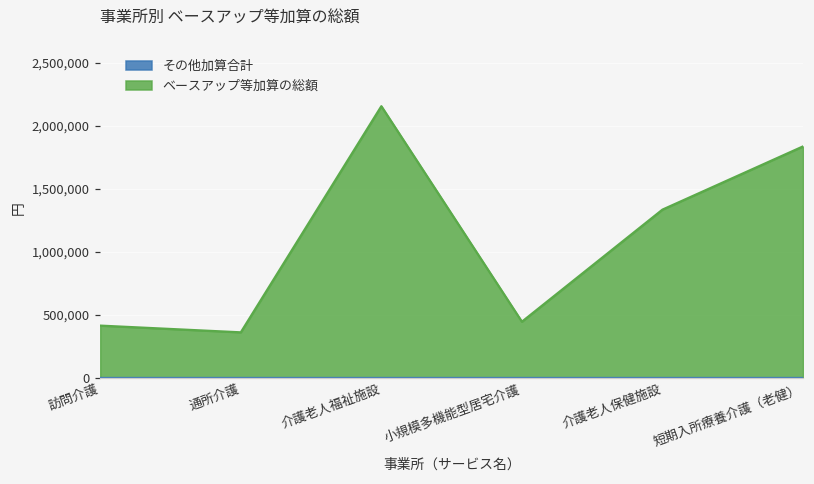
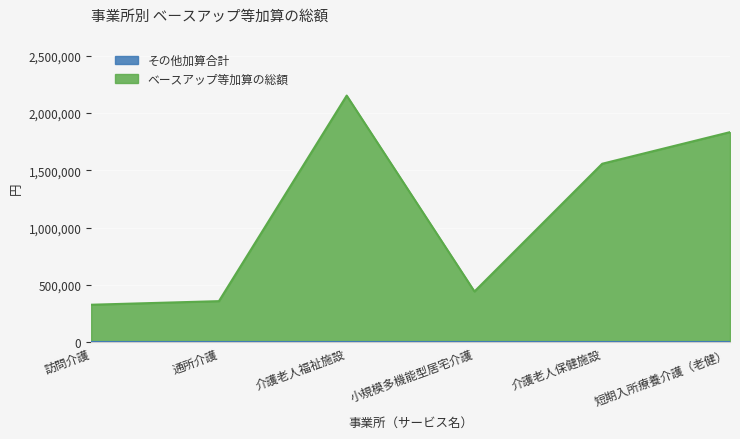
  {
    "その他加算合計": {
      "訪問介護": "0",
      "通所介護": "0",
      "介護老人福祉施設": "0",
      "小規模多機能型居宅介護": "0",
      "介護老人保健施設": "0",
      "短期入所療養介護（老健）": "0"
    },
    "ベースアップ等加算の総額": {
-     "訪問介護": "410,000",
+     "訪問介護": "330,000",
      "通所介護": "360,000",
      "介護老人福祉施設": "2,150,000",
      "小規模多機能型居宅介護": "440,000",
-     "介護老人保健施設": "1,330,000",
+     "介護老人保健施設": "1,560,000",
      "短期入所療養介護（老健）": "1,830,000"
    }
  }
